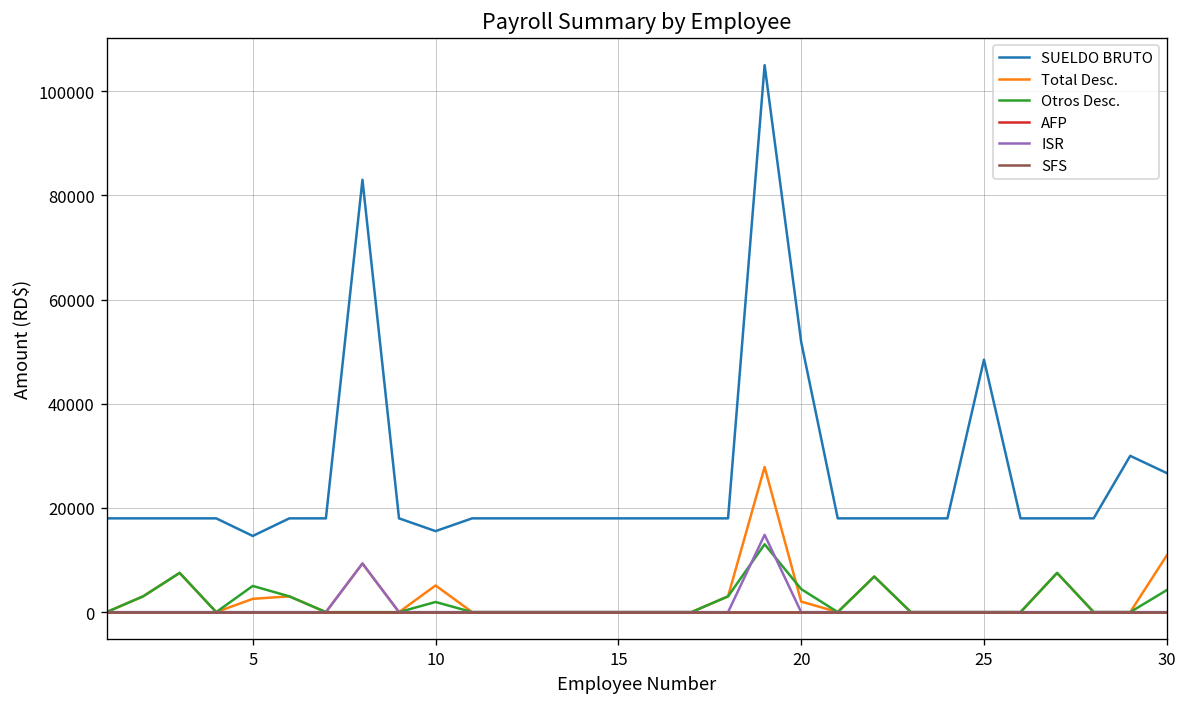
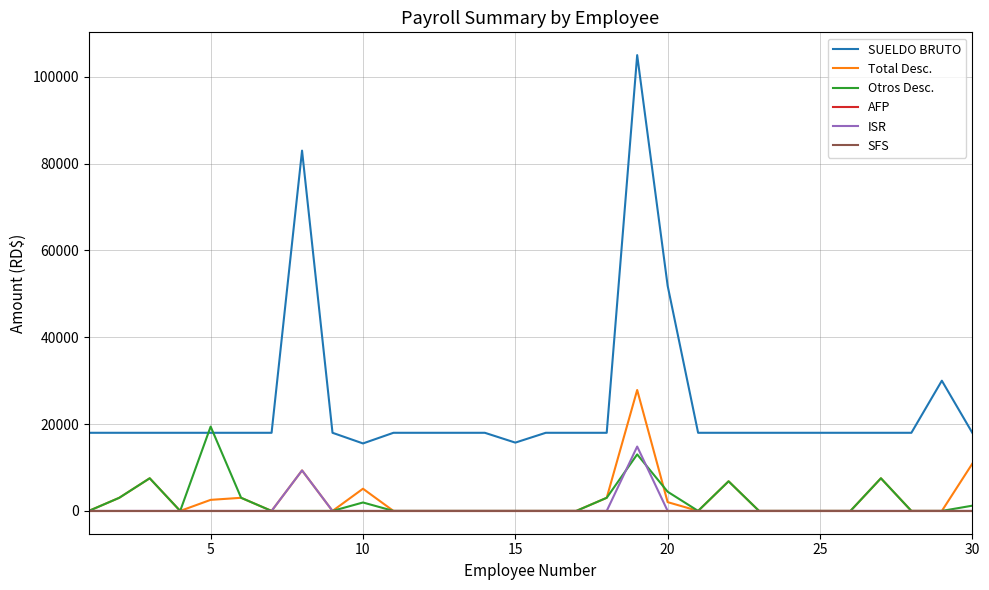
  {
    "SUELDO BRUTO": {
-     "5": 15000,
+     "5": 18000,
      "10": 16000,
-     "15": 18000,
+     "15": 16000,
      "20": 52000,
-     "25": 48000,
-     "30": 27000
+     "25": 18000,
+     "30": 18000
    },
    "Total Desc.": {
      "5": 3000,
      "10": 5000,
      "20": 2000,
      "30": 11000
    },
    "Otros Desc.": {
-     "5": 5000,
+     "5": 19000,
      "10": 2000,
      "20": 4000,
-     "30": 4000
+     "30": 1000
    }
  }
